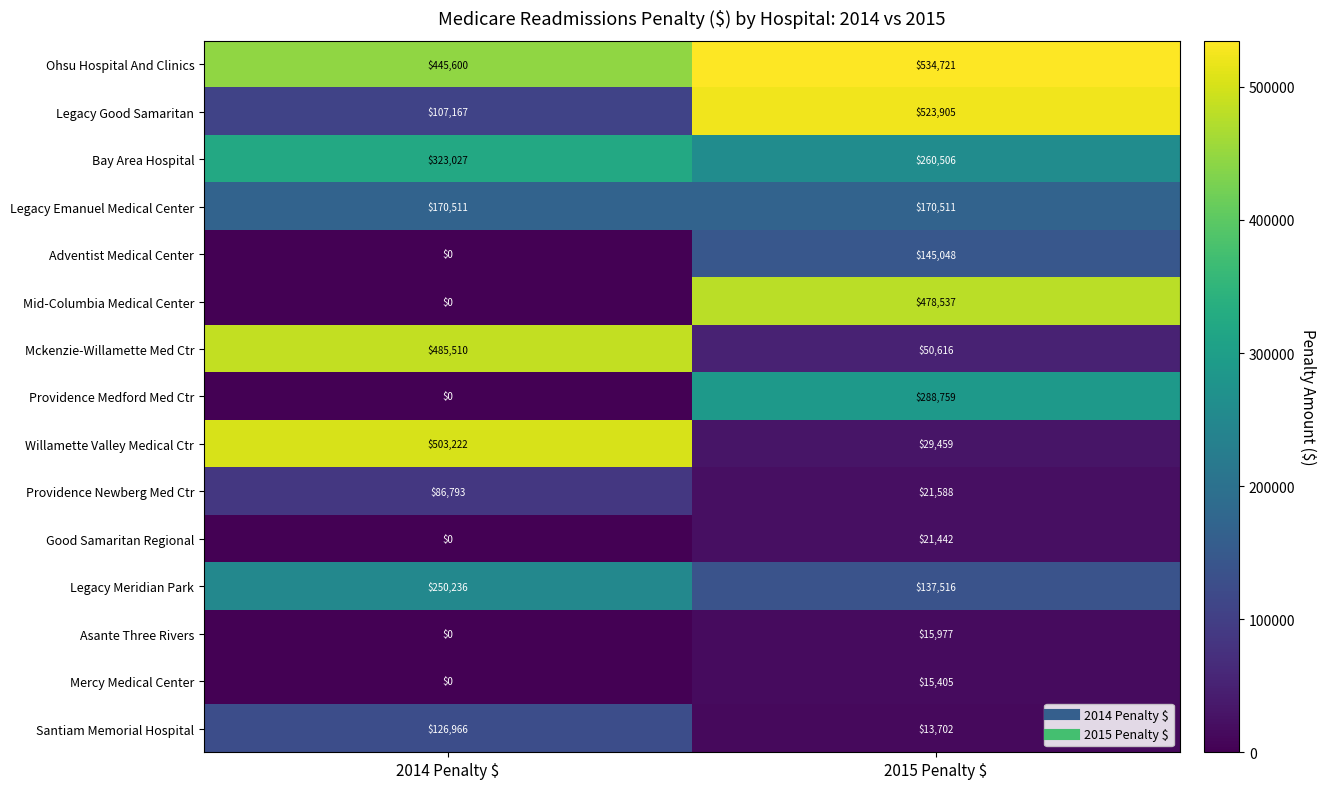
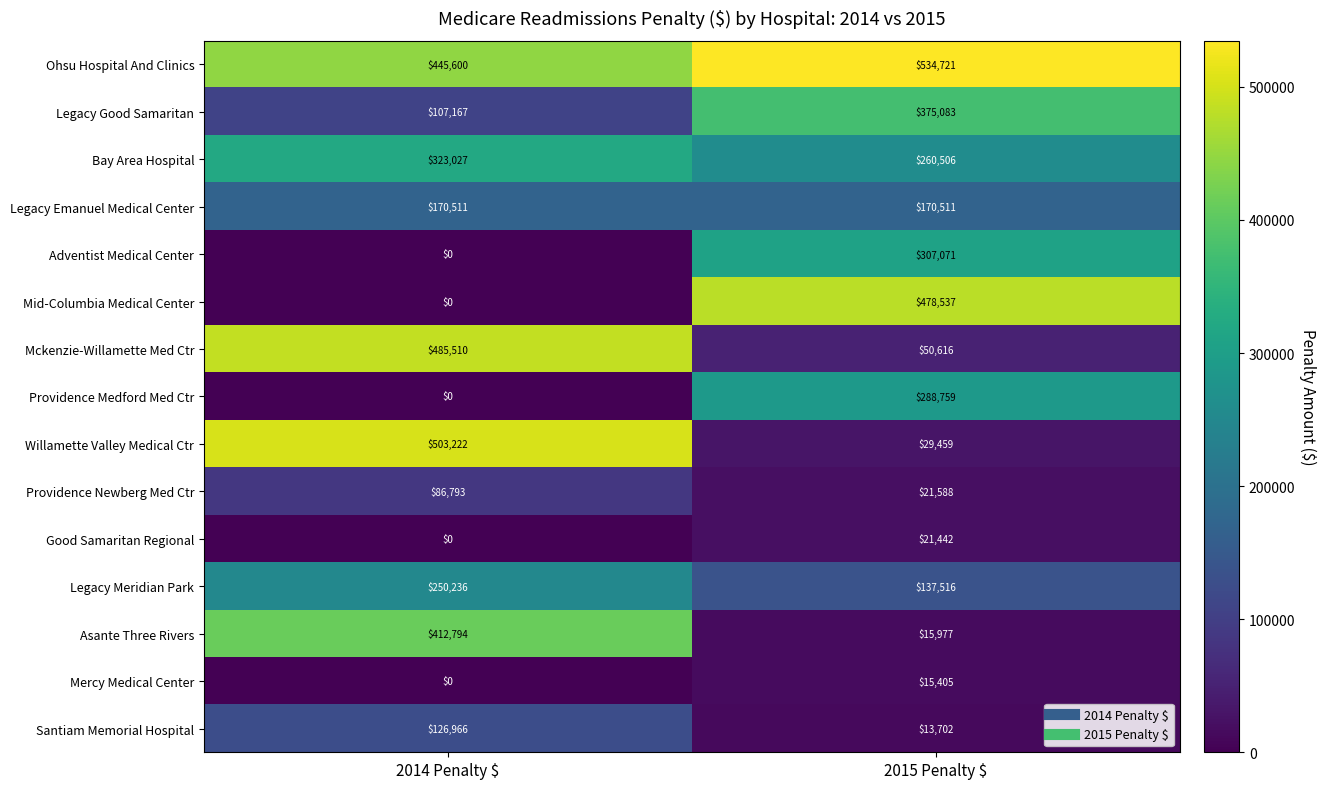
  {
    "Ohsu Hospital And Clinics": {
      "2014 Penalty $": "$445,600",
      "2015 Penalty $": "$534,721"
    },
    "Legacy Good Samaritan": {
      "2014 Penalty $": "$107,167",
-     "2015 Penalty $": "$523,905"
+     "2015 Penalty $": "$375,083"
    },
    "Bay Area Hospital": {
      "2014 Penalty $": "$323,027",
      "2015 Penalty $": "$260,506"
    },
    "Legacy Emanuel Medical Center": {
      "2014 Penalty $": "$170,511",
      "2015 Penalty $": "$170,511"
    },
    "Adventist Medical Center": {
      "2014 Penalty $": "$0",
-     "2015 Penalty $": "$145,048"
+     "2015 Penalty $": "$307,071"
    },
    "Mid-Columbia Medical Center": {
      "2014 Penalty $": "$0",
      "2015 Penalty $": "$478,537"
    },
    "Mckenzie-Willamette Med Ctr": {
      "2014 Penalty $": "$485,510",
      "2015 Penalty $": "$50,616"
    },
    "Providence Medford Med Ctr": {
      "2014 Penalty $": "$0",
      "2015 Penalty $": "$288,759"
    },
    "Willamette Valley Medical Ctr": {
      "2014 Penalty $": "$503,222",
      "2015 Penalty $": "$29,459"
    },
    "Providence Newberg Med Ctr": {
      "2014 Penalty $": "$86,793",
      "2015 Penalty $": "$21,588"
    },
    "Good Samaritan Regional": {
      "2014 Penalty $": "$0",
      "2015 Penalty $": "$21,442"
    },
    "Legacy Meridian Park": {
      "2014 Penalty $": "$250,236",
      "2015 Penalty $": "$137,516"
    },
    "Asante Three Rivers": {
-     "2014 Penalty $": "$0",
+     "2014 Penalty $": "$412,794",
      "2015 Penalty $": "$15,977"
    },
    "Mercy Medical Center": {
      "2014 Penalty $": "$0",
      "2015 Penalty $": "$15,405"
    },
    "Santiam Memorial Hospital": {
      "2014 Penalty $": "$126,966",
      "2015 Penalty $": "$13,702"
    }
  }
